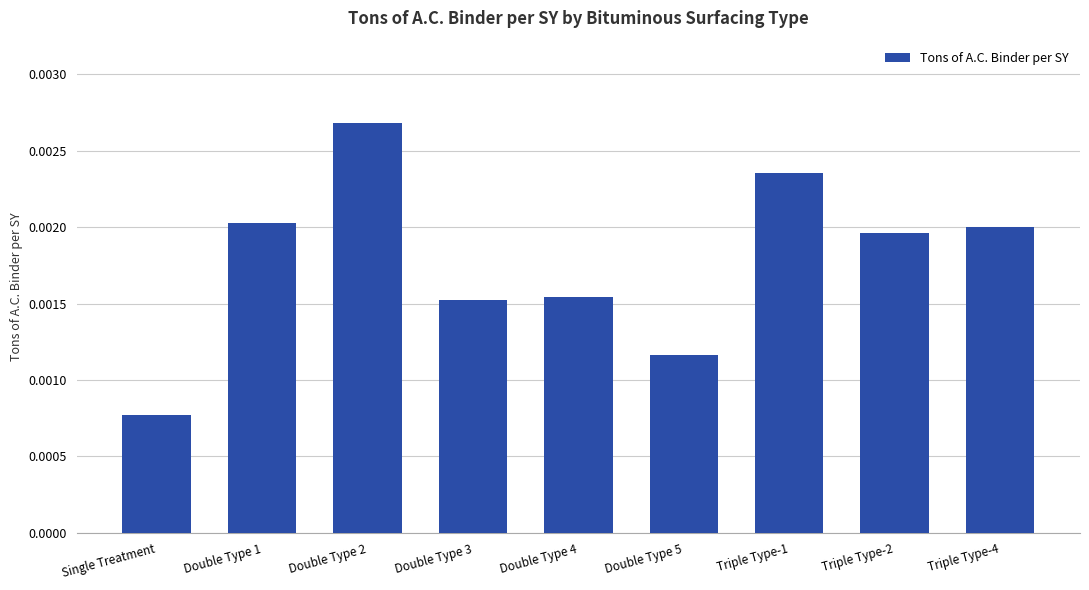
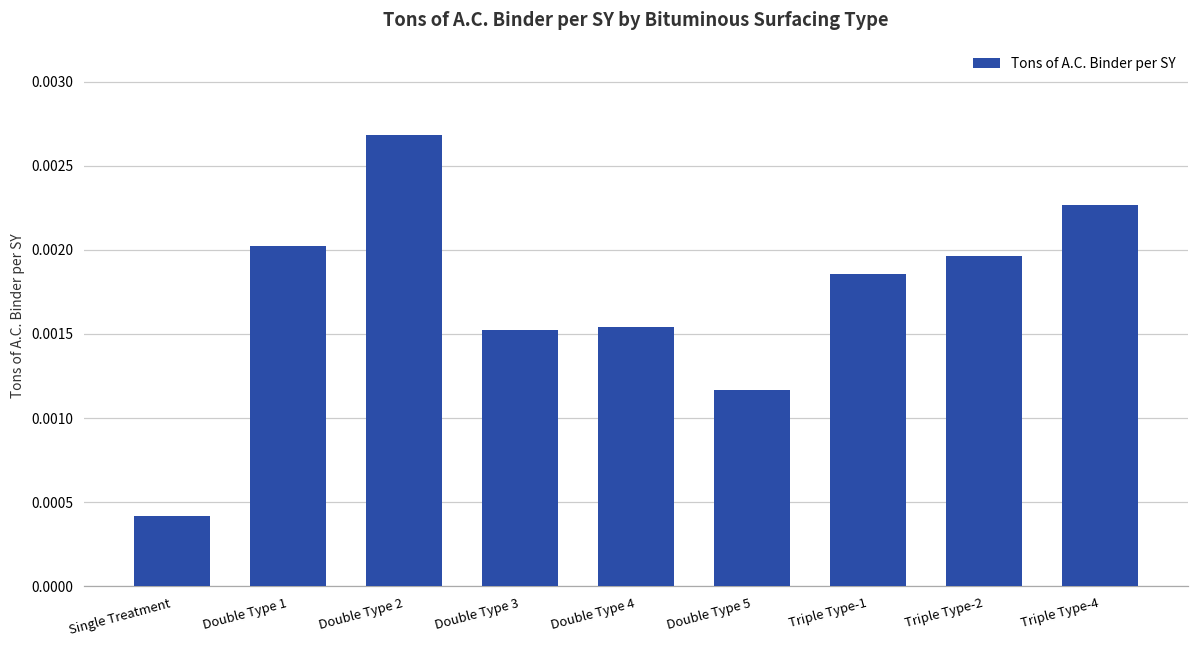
  {
-   "Single Treatment": 0.00077,
+   "Single Treatment": 0.00042,
    "Double Type 1": 0.00202,
    "Double Type 2": 0.00268,
    "Double Type 3": 0.00152,
    "Double Type 4": 0.00154,
    "Double Type 5": 0.00117,
-   "Triple Type-1": 0.00235,
+   "Triple Type-1": 0.00185,
    "Triple Type-2": 0.00196,
-   "Triple Type-4": 0.00200
+   "Triple Type-4": 0.00227
  }
